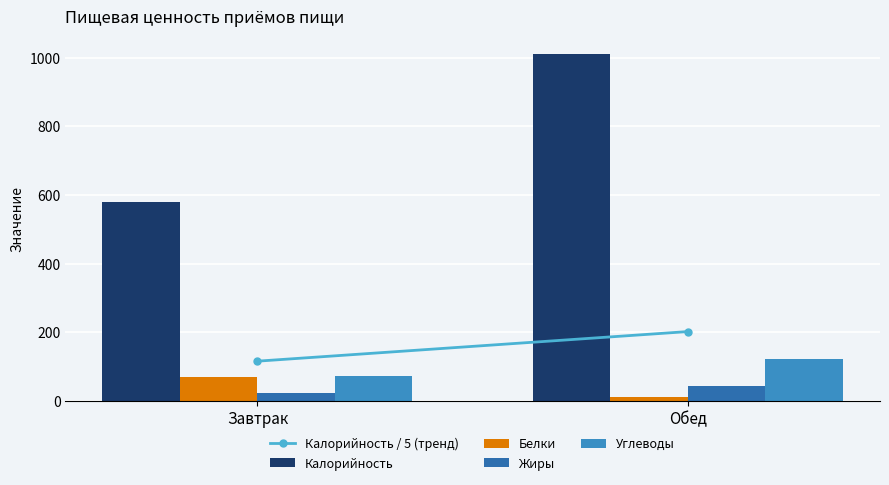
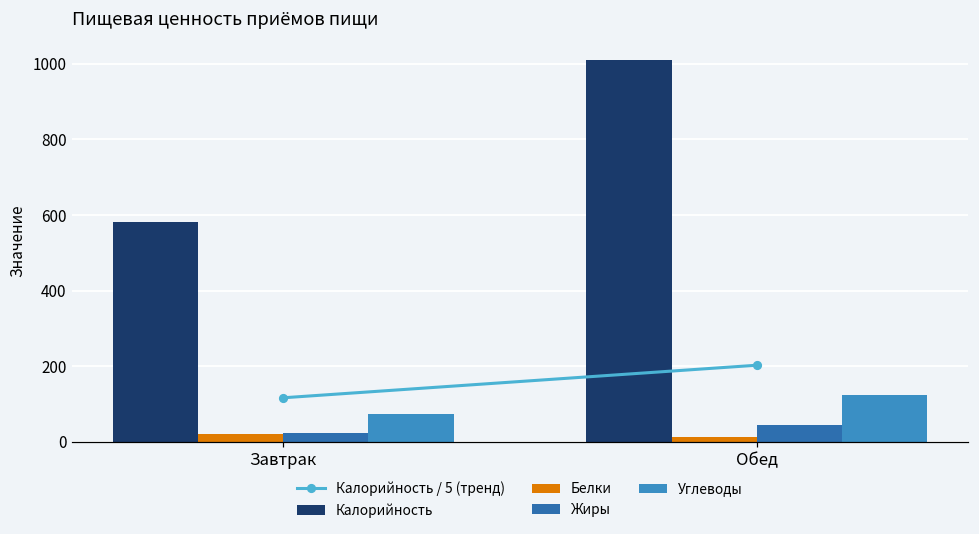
  {
    "Калорийность": {
      "Завтрак": 580,
      "Обед": 1010
    },
    "Белки": {
-     "Завтрак": 70,
+     "Завтрак": 20,
      "Обед": 10
    }
  }
